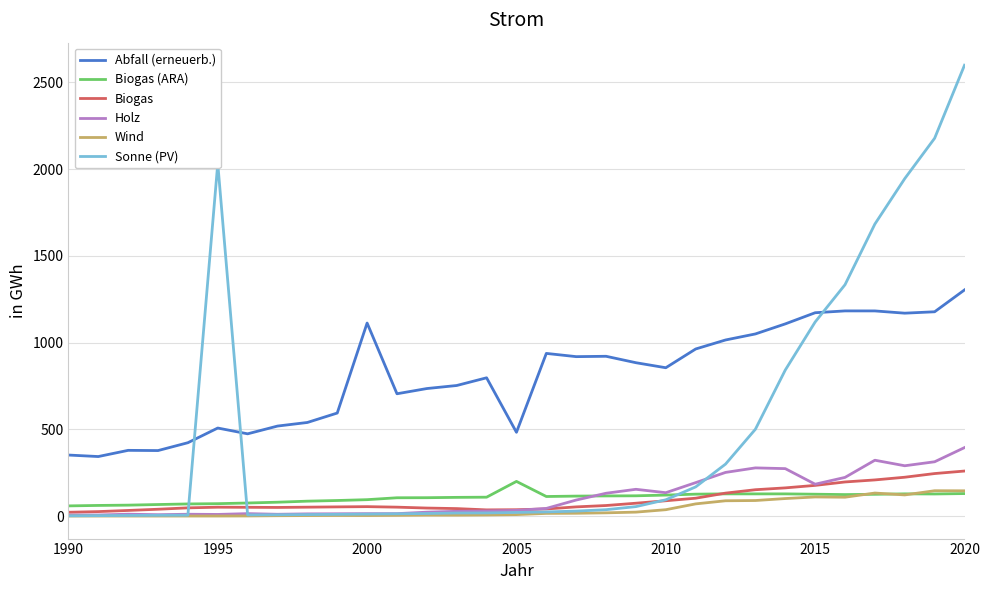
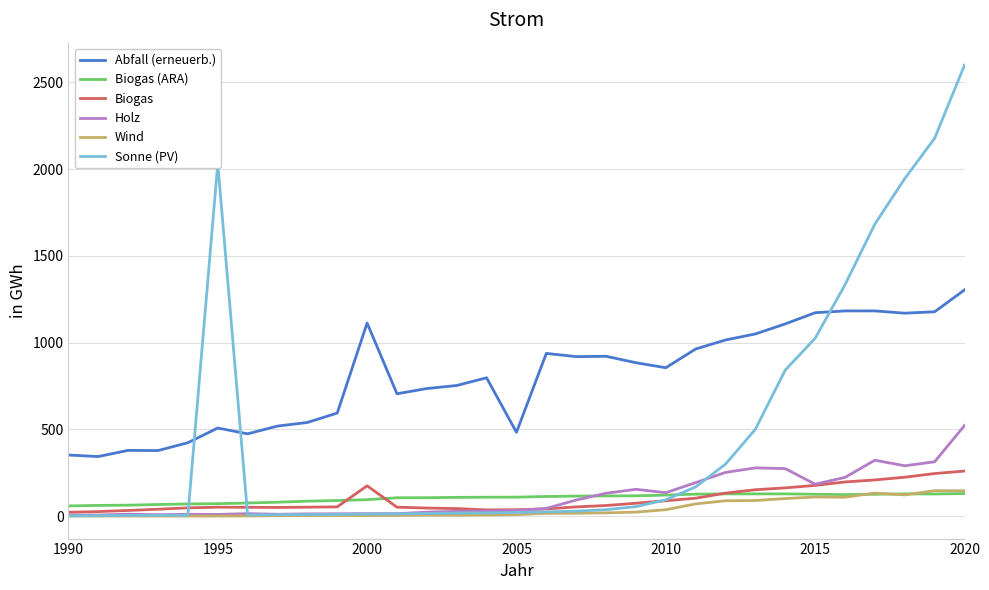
  {
    "Abfall (erneuerb.)": {
      "1990": 350,
      "1995": 510,
      "2000": 1110,
      "2005": 480,
      "2010": 850,
      "2015": 1170,
      "2020": 1300
    },
    "Biogas (ARA)": {
      "1990": 60,
      "1995": 70,
      "2000": 90,
-     "2005": 200,
+     "2005": 110,
      "2015": 130,
      "2020": 130
    },
    "Biogas": {
      "1990": 20,
      "1995": 50,
-     "2000": 50,
+     "2000": 170,
      "2020": 260
    },
    "Holz": {
-     "2020": 390
+     "2020": 520
    },
    "Wind": {
      "2010": 40,
      "2015": 110,
      "2020": 150
    },
    "Sonne (PV)": {
-     "2015": 1120,
+     "2015": 1020,
      "2020": 2600
    }
  }
